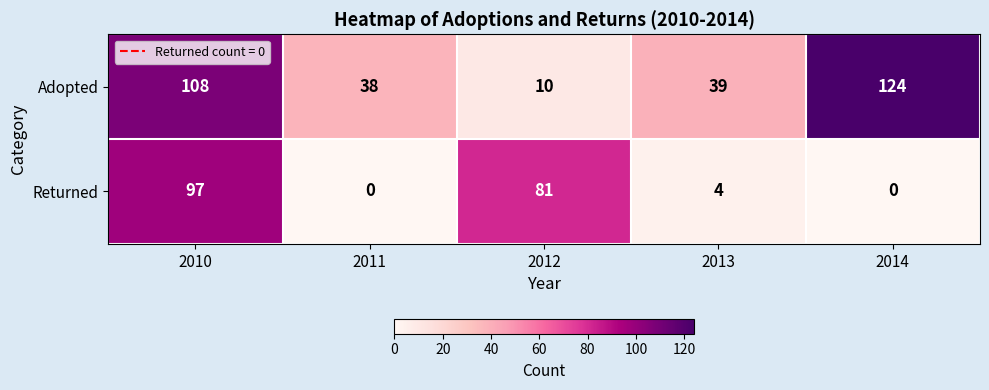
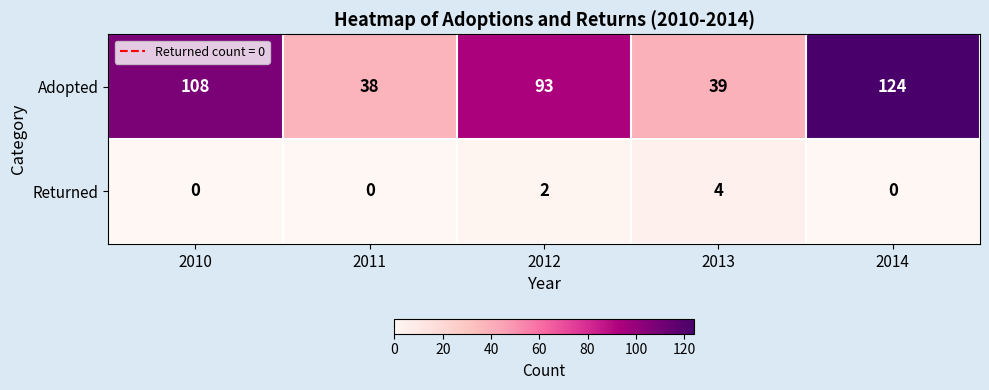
  {
    "Adopted": {
      "2010": 108,
      "2011": 38,
-     "2012": 10,
+     "2012": 93,
      "2013": 39,
      "2014": 124
    },
    "Returned": {
-     "2010": 97,
+     "2010": 0,
      "2011": 0,
-     "2012": 81,
+     "2012": 2,
      "2013": 4,
      "2014": 0
    }
  }
